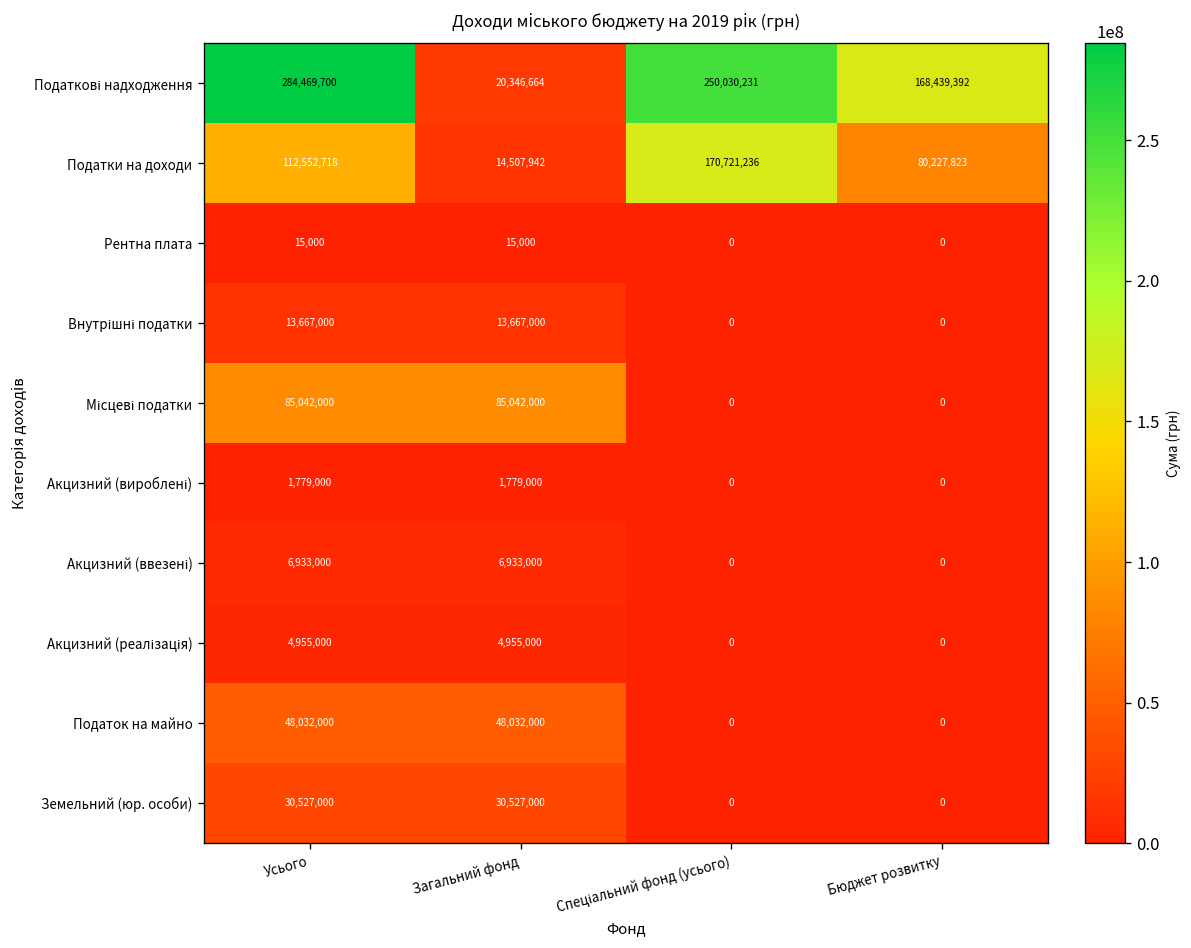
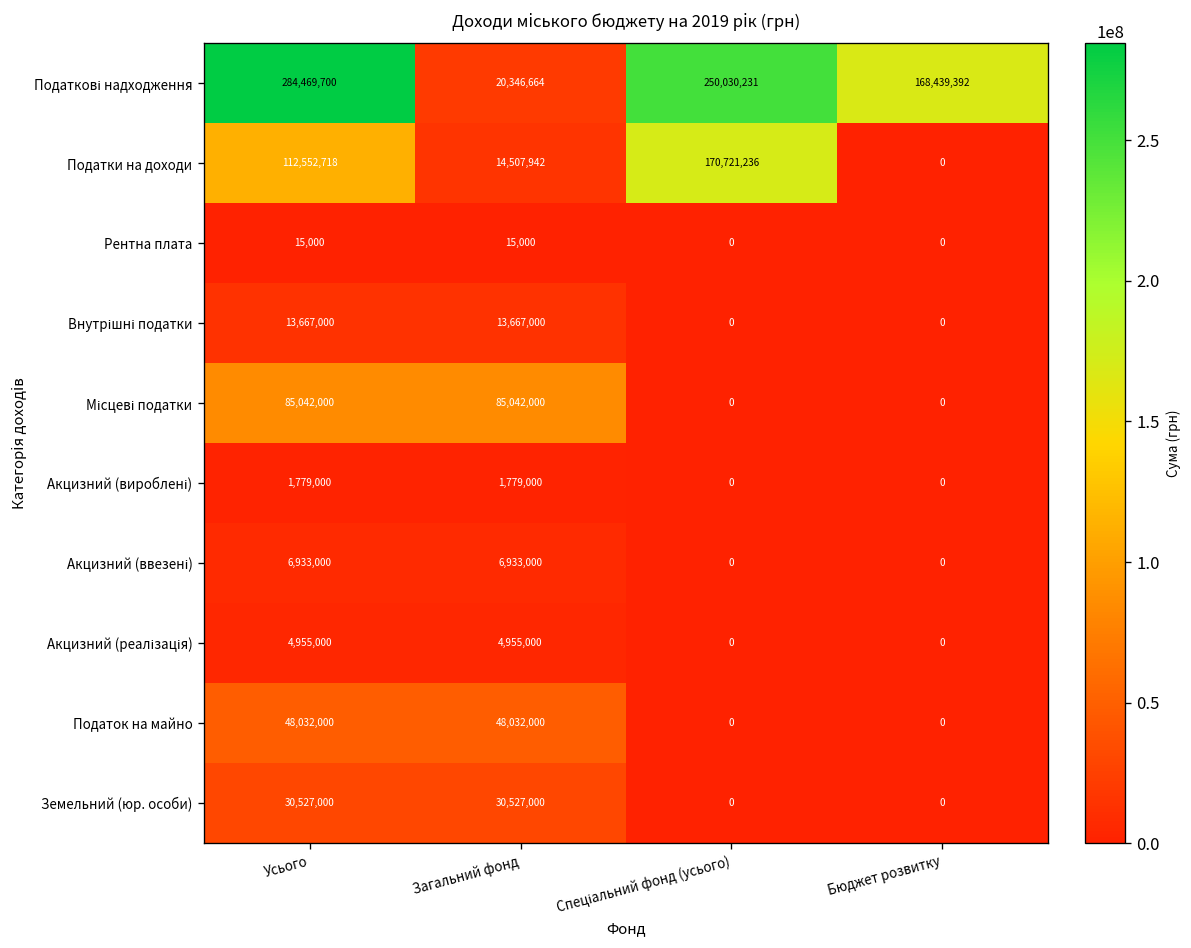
  {
    "Податкові надходження": {
      "Усього": "284,469,700",
      "Загальний фонд": "20,346,664",
      "Спеціальний фонд (усього)": "250,030,231",
      "Бюджет розвитку": "168,439,392"
    },
    "Податки на доходи": {
      "Усього": "112,552,718",
      "Загальний фонд": "14,507,942",
      "Спеціальний фонд (усього)": "170,721,236",
-     "Бюджет розвитку": "80,227,823"
+     "Бюджет розвитку": "0"
    },
    "Рентна плата": {
      "Усього": "15,000",
      "Загальний фонд": "15,000",
      "Спеціальний фонд (усього)": "0",
      "Бюджет розвитку": "0"
    },
    "Внутрішні податки": {
      "Усього": "13,667,000",
      "Загальний фонд": "13,667,000",
      "Спеціальний фонд (усього)": "0",
      "Бюджет розвитку": "0"
    },
    "Місцеві податки": {
      "Усього": "85,042,000",
      "Загальний фонд": "85,042,000",
      "Спеціальний фонд (усього)": "0",
      "Бюджет розвитку": "0"
    },
    "Акцизний (вироблені)": {
      "Усього": "1,779,000",
      "Загальний фонд": "1,779,000",
      "Спеціальний фонд (усього)": "0",
      "Бюджет розвитку": "0"
    },
    "Акцизний (ввезені)": {
      "Усього": "6,933,000",
      "Загальний фонд": "6,933,000",
      "Спеціальний фонд (усього)": "0",
      "Бюджет розвитку": "0"
    },
    "Акцизний (реалізація)": {
      "Усього": "4,955,000",
      "Загальний фонд": "4,955,000",
      "Спеціальний фонд (усього)": "0",
      "Бюджет розвитку": "0"
    },
    "Податок на майно": {
      "Усього": "48,032,000",
      "Загальний фонд": "48,032,000",
      "Спеціальний фонд (усього)": "0",
      "Бюджет розвитку": "0"
    },
    "Земельний (юр. особи)": {
      "Усього": "30,527,000",
      "Загальний фонд": "30,527,000",
      "Спеціальний фонд (усього)": "0",
      "Бюджет розвитку": "0"
    }
  }
